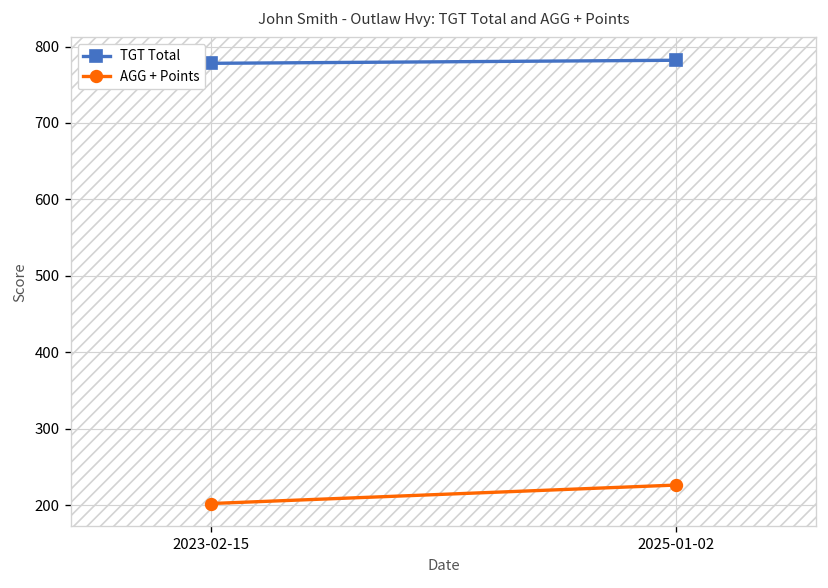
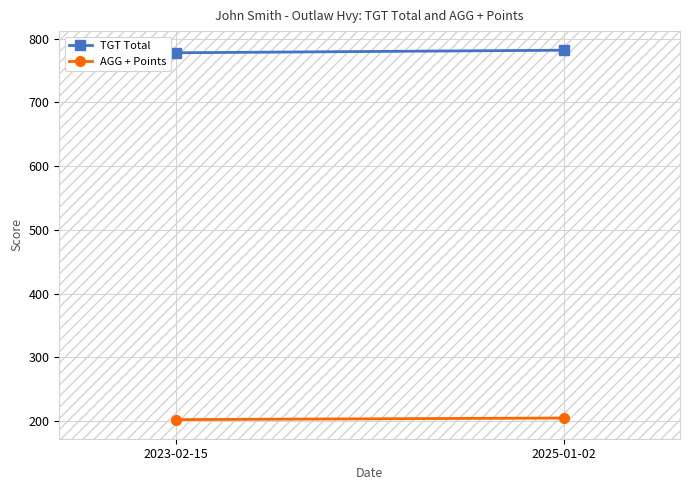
  {
    "TGT Total": {
      "2023-02-15": 780,
      "2025-01-02": 780
    },
    "AGG + Points": {
      "2023-02-15": 200,
-     "2025-01-02": 230
+     "2025-01-02": 200
    }
  }
